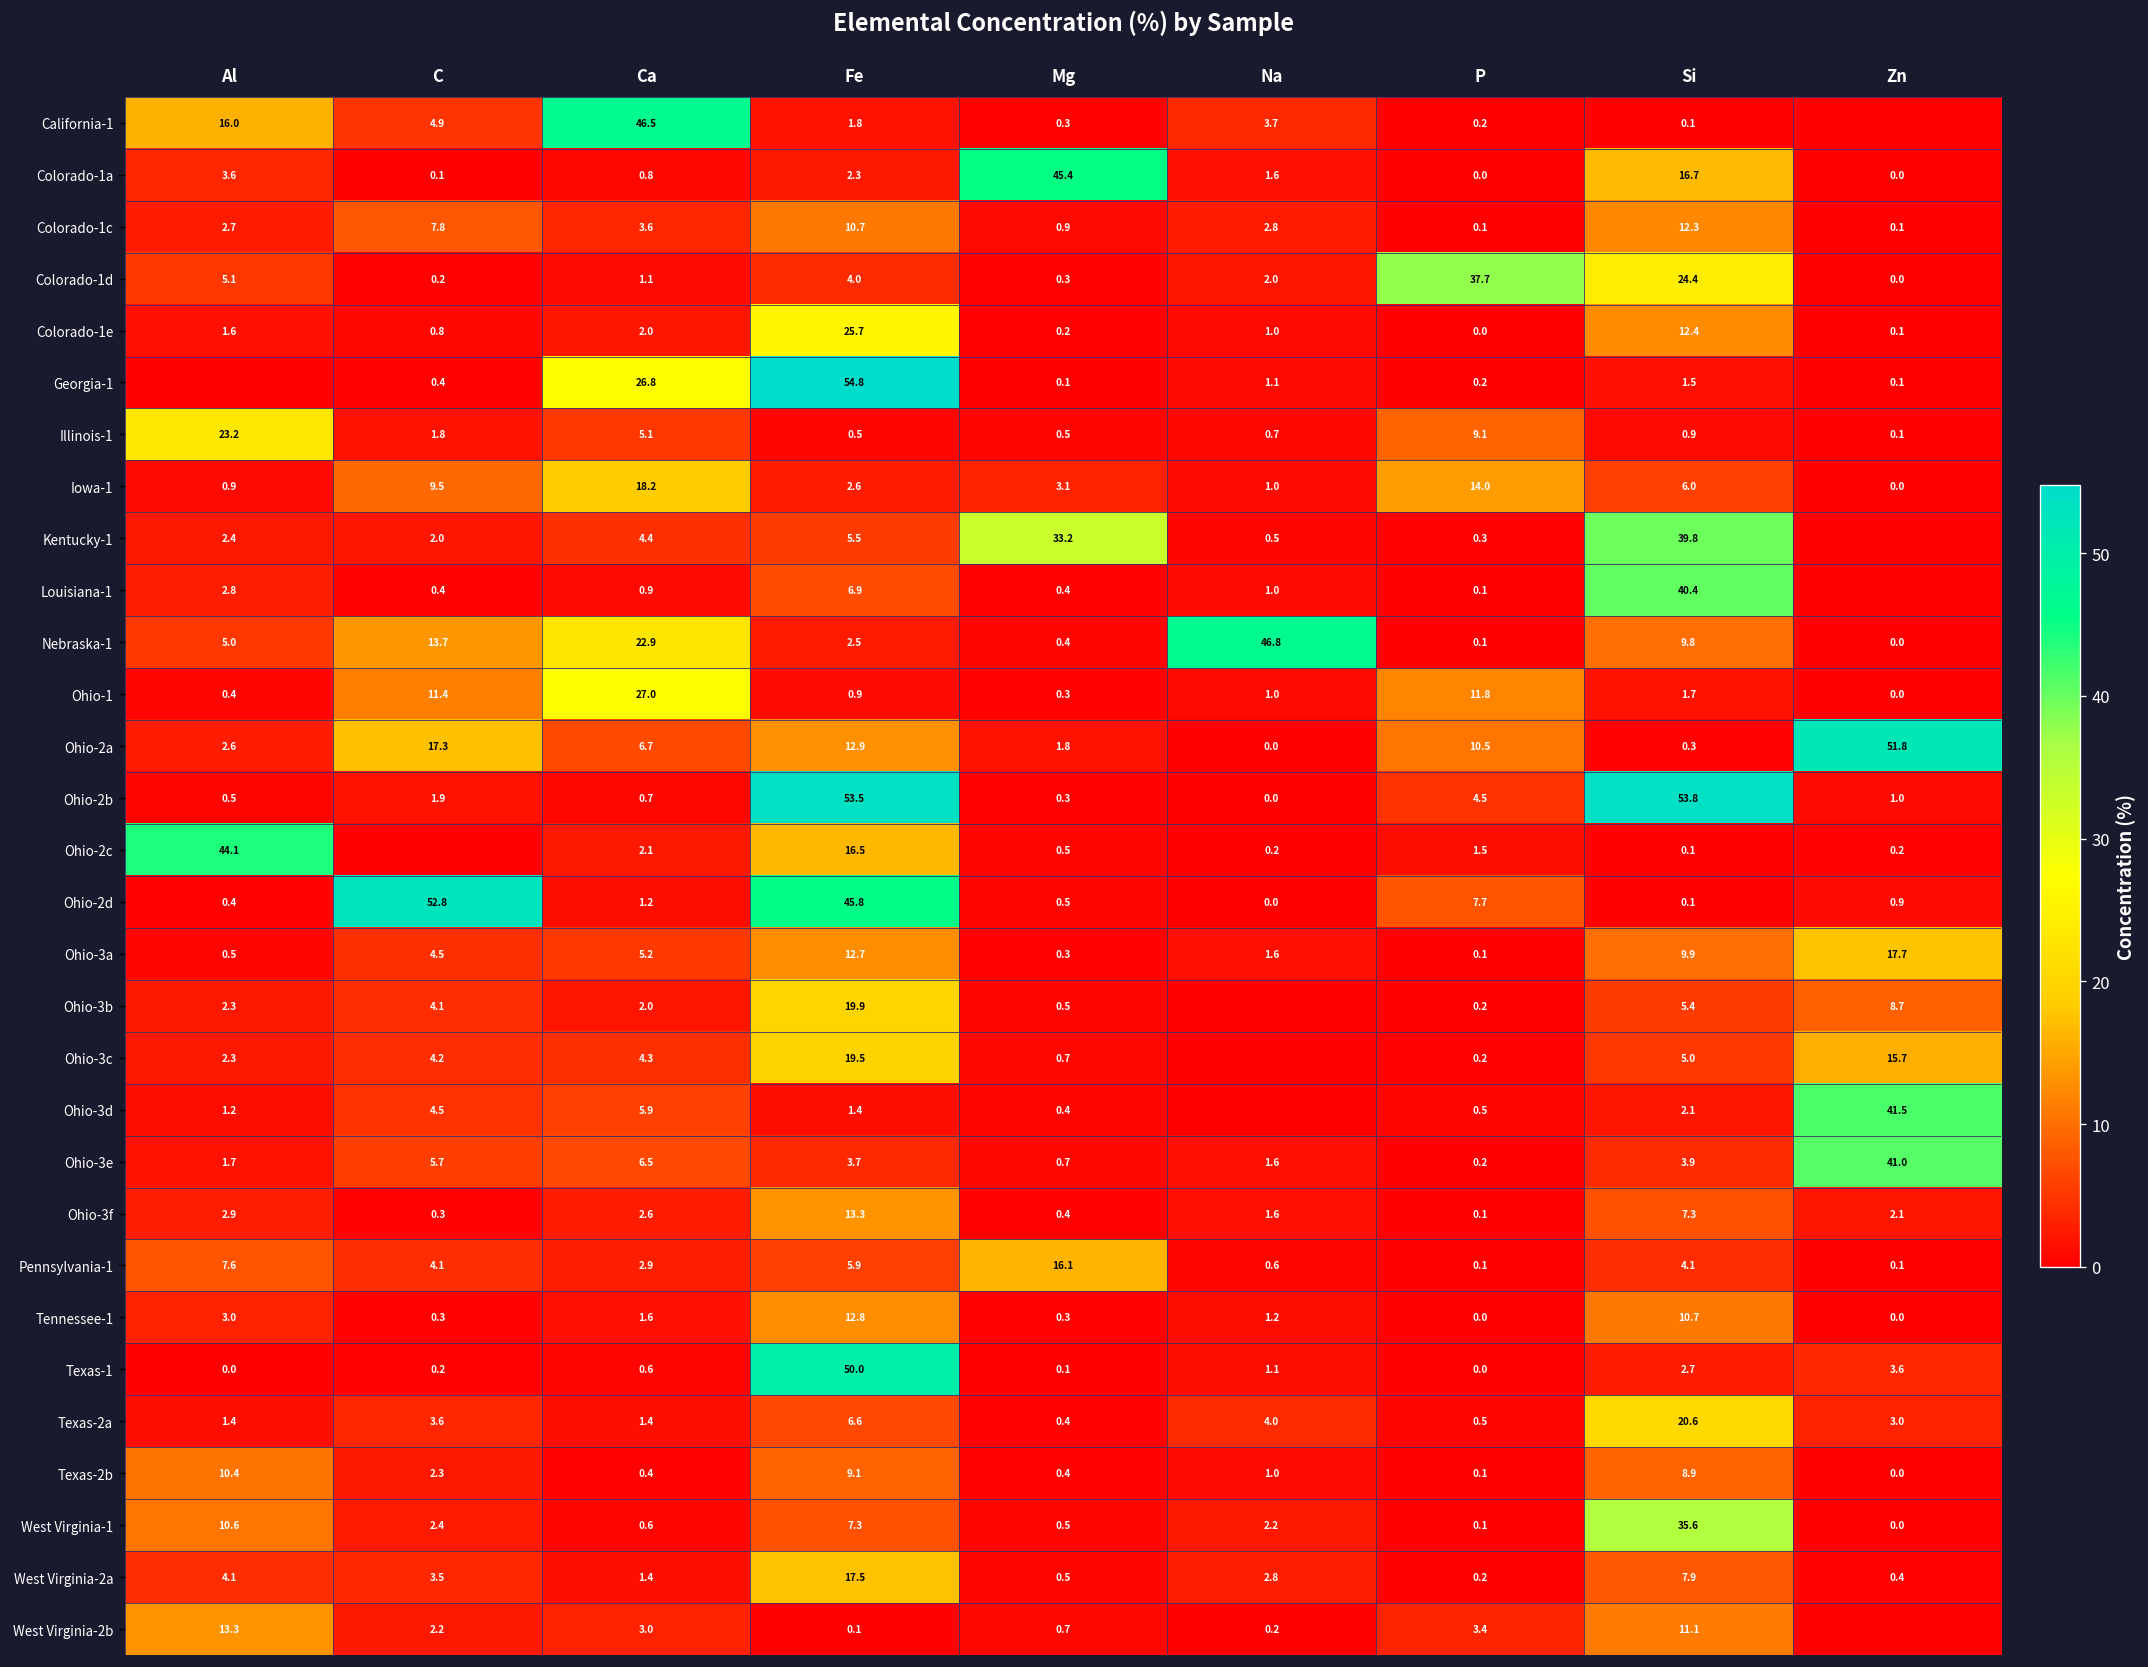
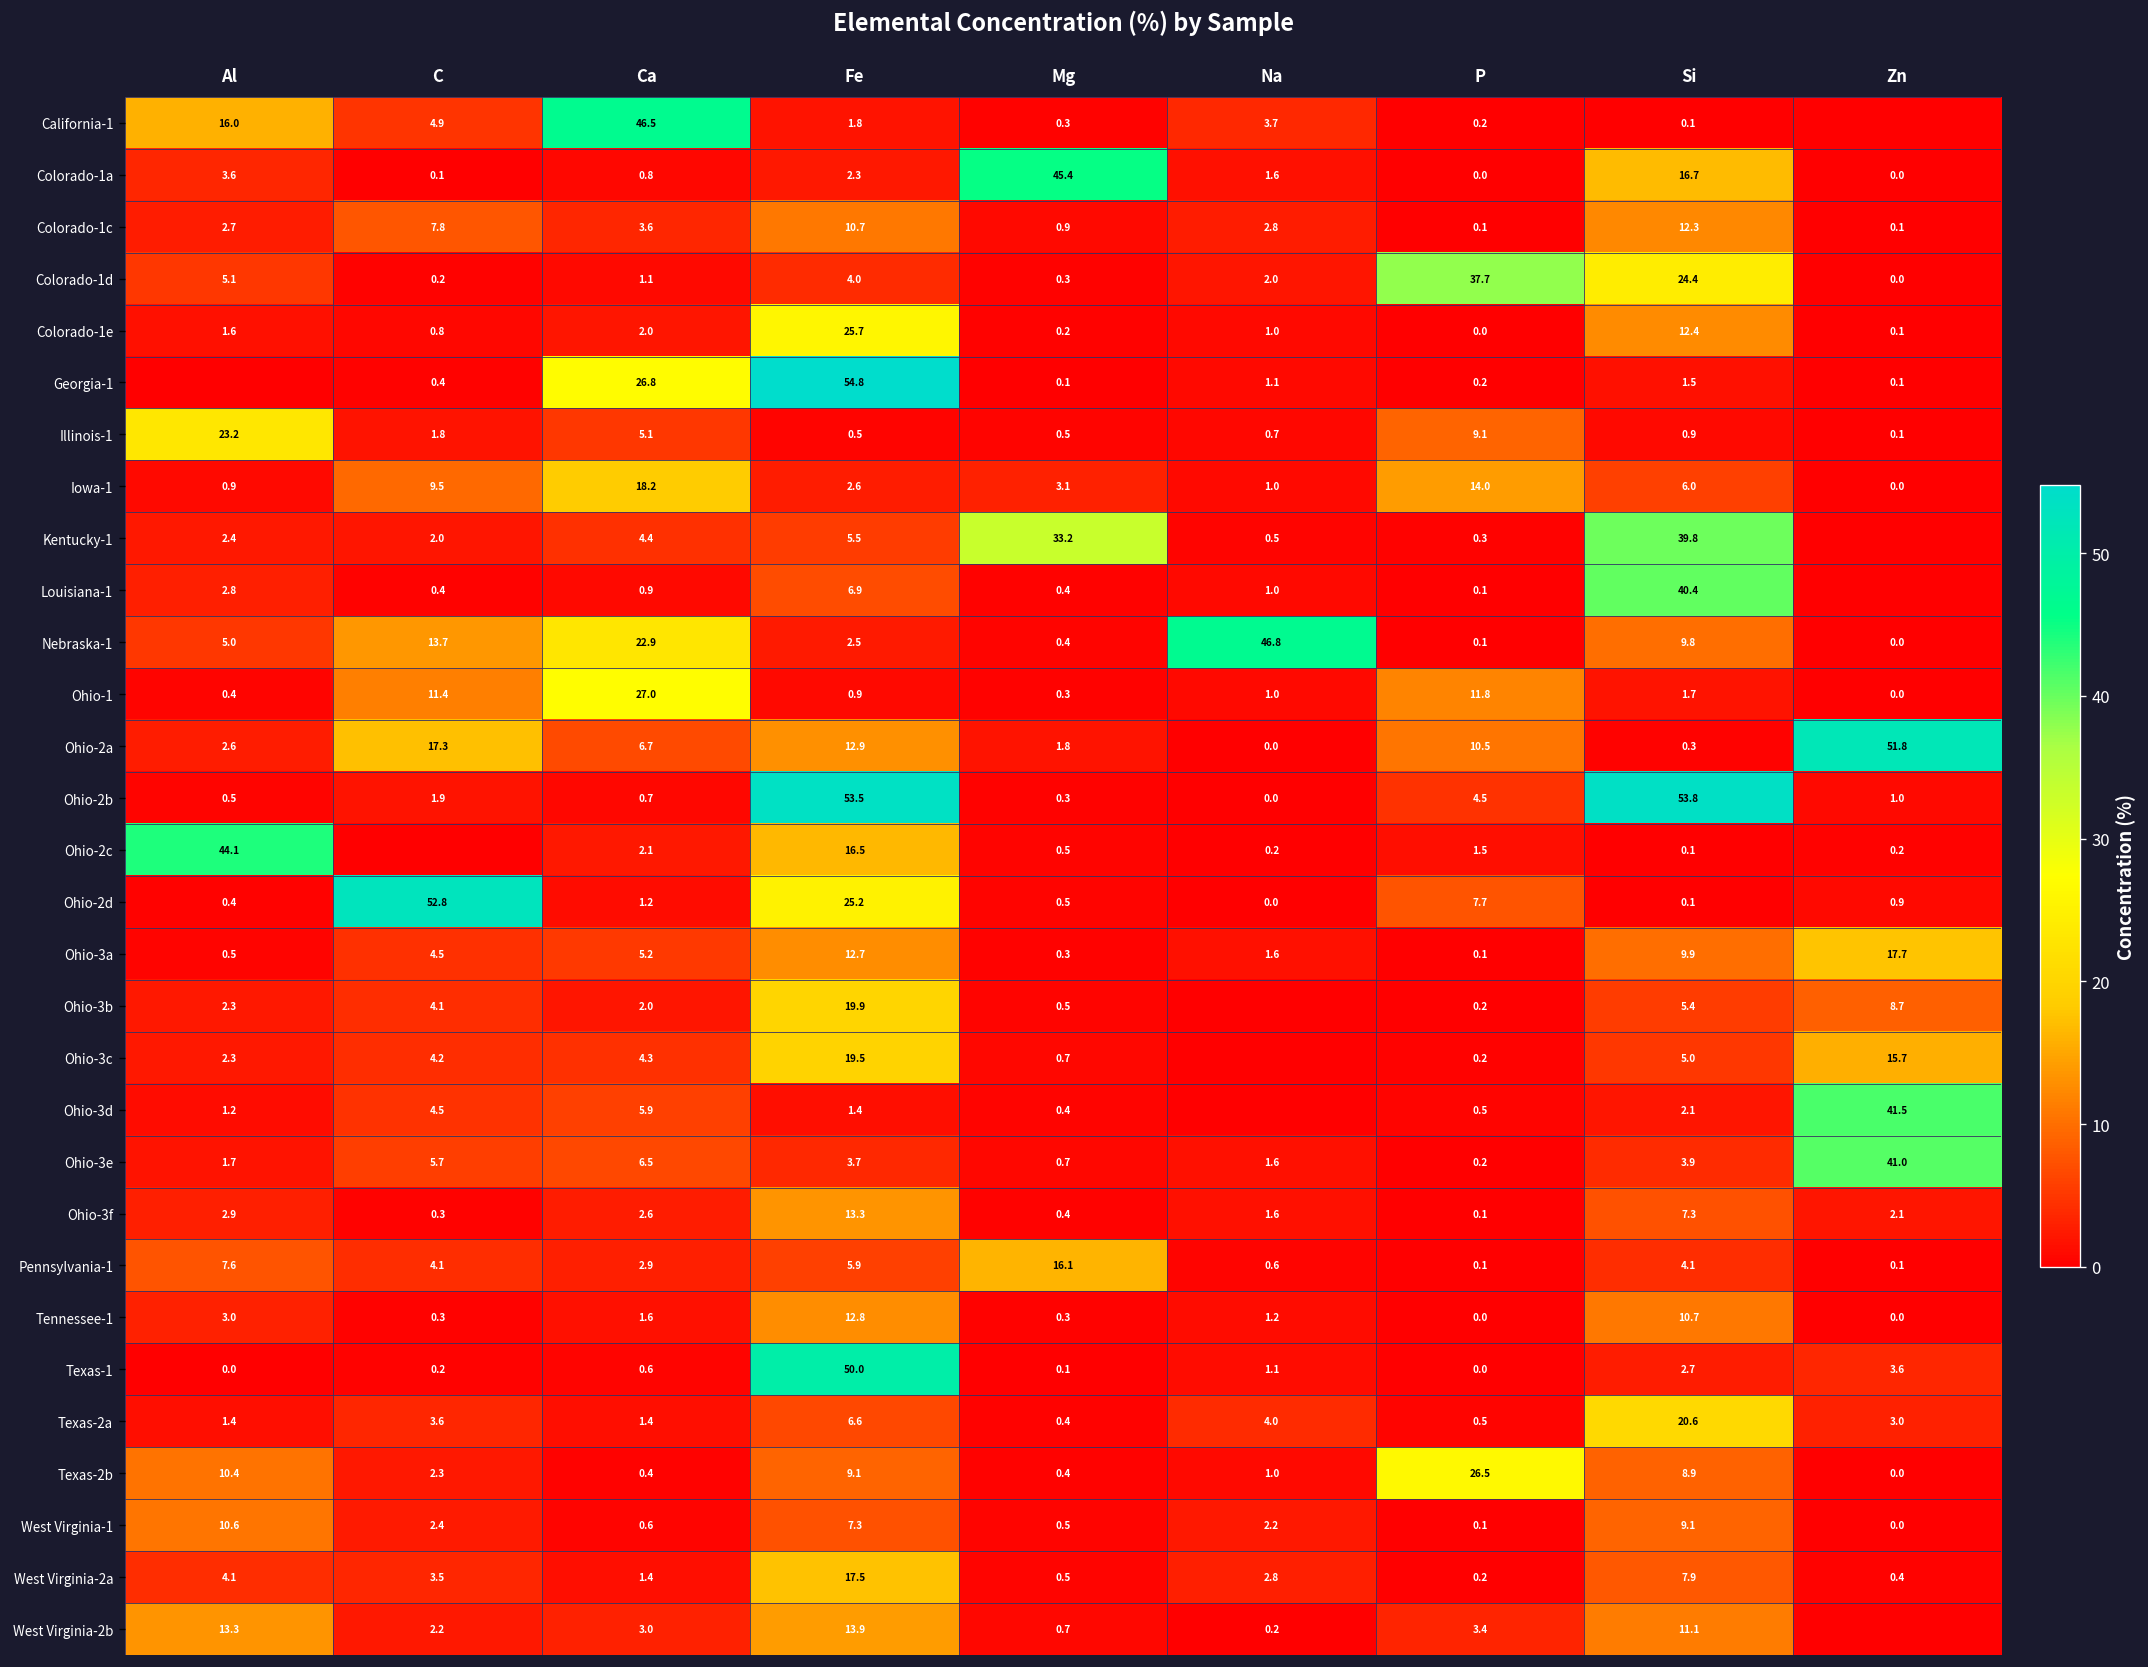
  {
    "Ohio-2d": {
      "Al": 0.4,
      "C": 52.8,
      "Ca": 1.2,
-     "Fe": 45.8,
+     "Fe": 25.2,
      "Mg": 0.5,
      "Na": 0.0,
      "P": 7.7,
      "Si": 0.1,
      "Zn": 0.9
    },
    "Texas-2b": {
      "Al": 10.4,
      "C": 2.3,
      "Ca": 0.4,
      "Fe": 9.1,
      "Mg": 0.4,
      "Na": 1.0,
-     "P": 0.1,
+     "P": 26.5,
      "Si": 8.9,
      "Zn": 0.0
    },
    "West Virginia-1": {
      "Al": 10.6,
      "C": 2.4,
      "Ca": 0.6,
      "Fe": 7.3,
      "Mg": 0.5,
      "Na": 2.2,
      "P": 0.1,
-     "Si": 35.6,
+     "Si": 9.1,
      "Zn": 0.0
    },
    "West Virginia-2b": {
      "Al": 13.3,
      "C": 2.2,
      "Ca": 3.0,
-     "Fe": 0.1,
+     "Fe": 13.9,
      "Mg": 0.7,
      "Na": 0.2,
      "P": 3.4,
      "Si": 11.1
    }
  }
